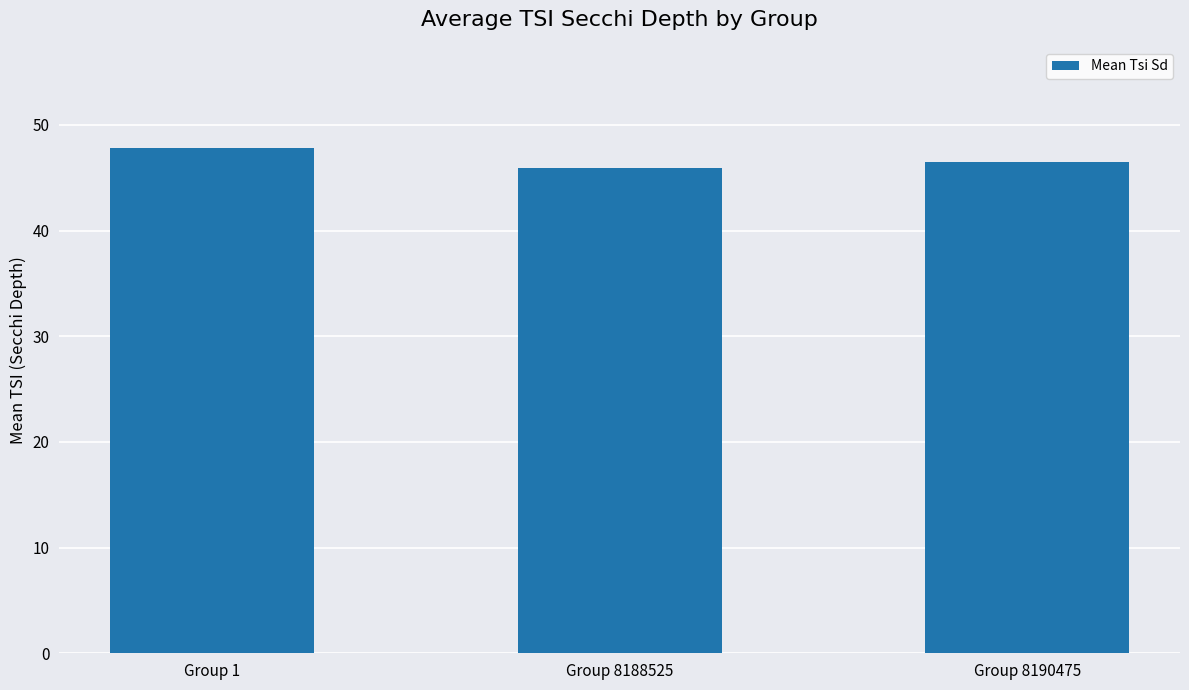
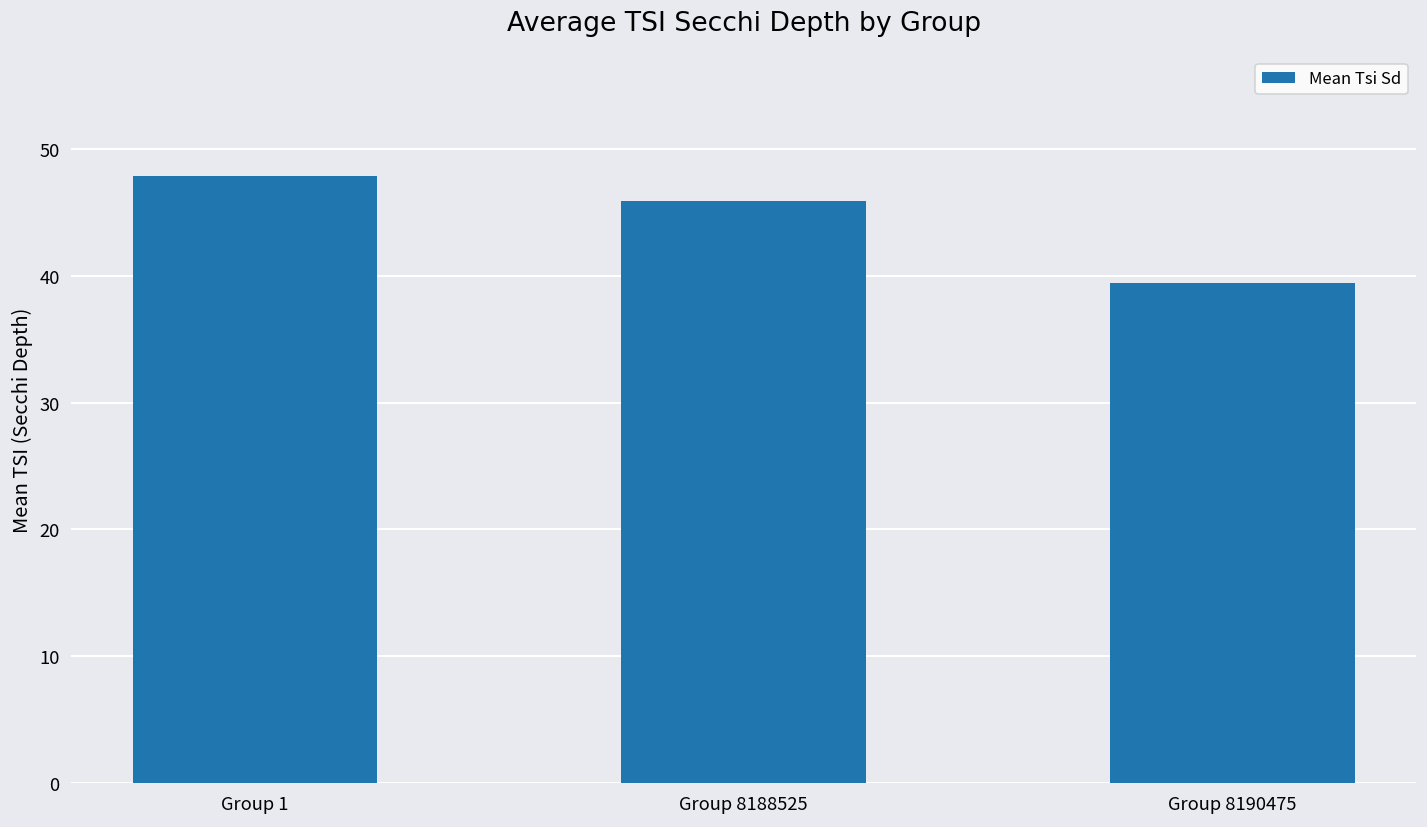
  {
    "Group 1": 47.8,
    "Group 8188525": 45.9,
-   "Group 8190475": 46.5
+   "Group 8190475": 39.4
  }
